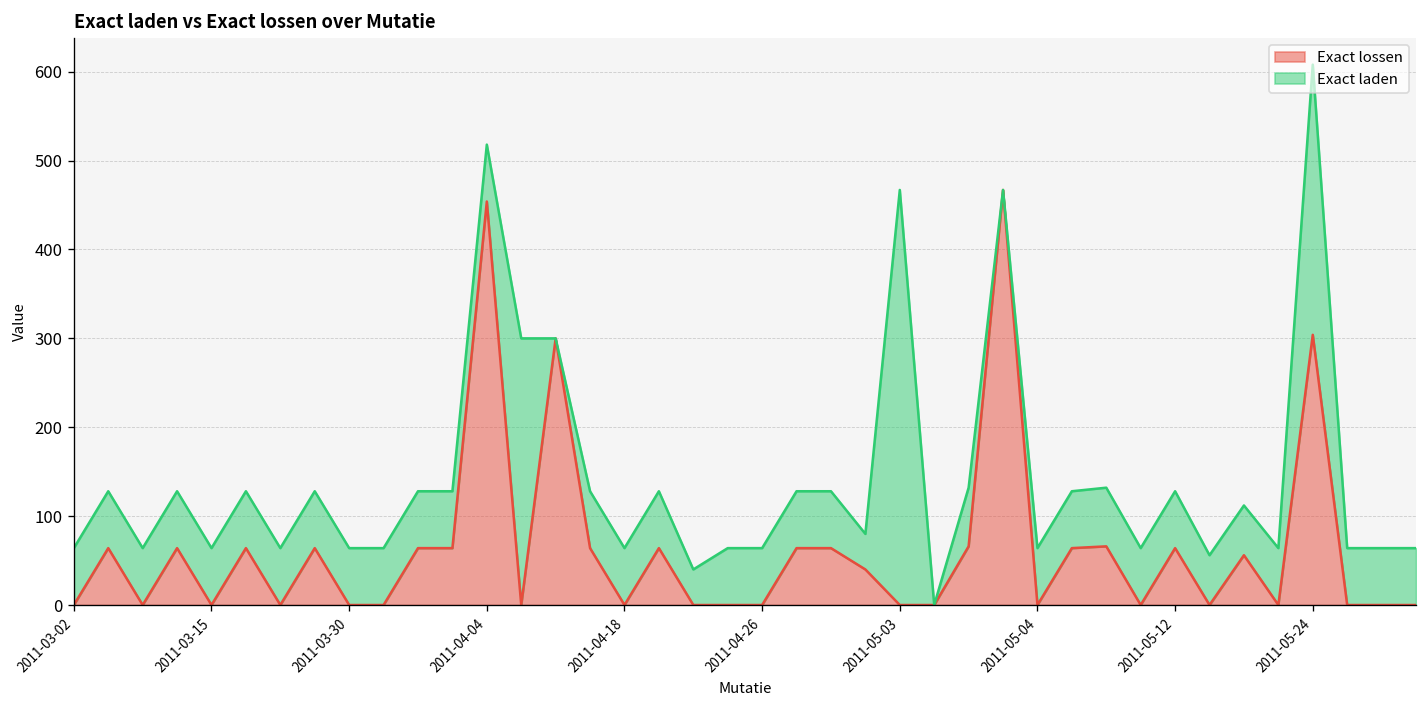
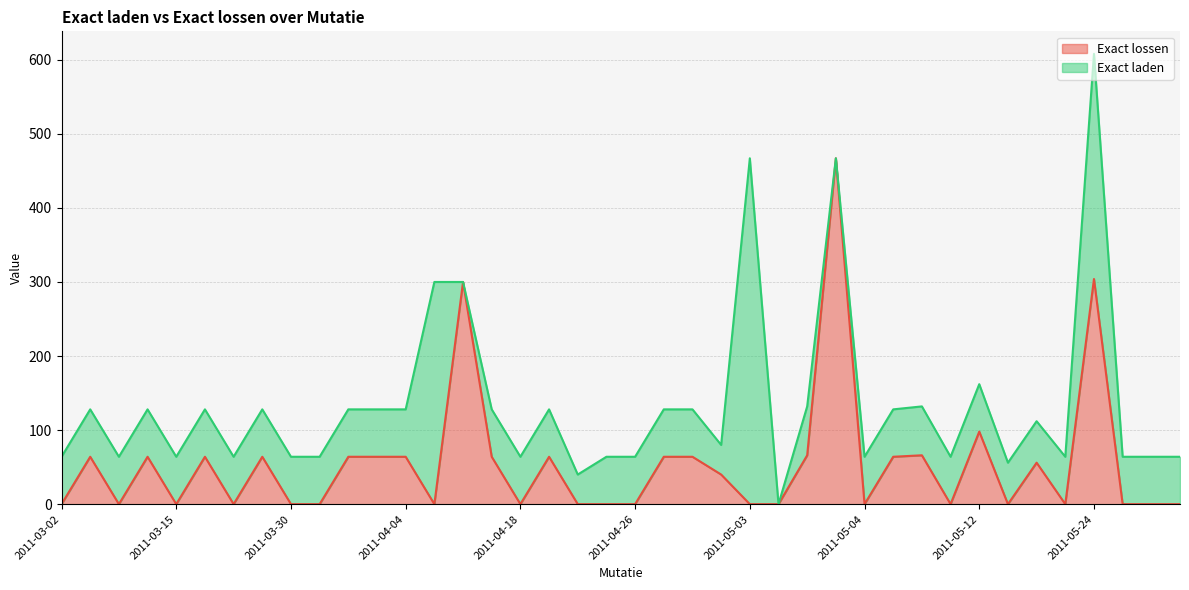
  {
    "Exact lossen": {
      "2011-03-02": 0,
      "2011-03-15": 0,
-     "2011-04-04": 450,
+     "2011-04-04": 60,
      "2011-04-18": 0,
-     "2011-05-12": 60
+     "2011-05-12": 100
    },
    "Exact laden": {
      "2011-03-02": 60,
      "2011-03-15": 60,
      "2011-04-04": 60,
      "2011-04-18": 60,
      "2011-05-12": 60
    }
  }
